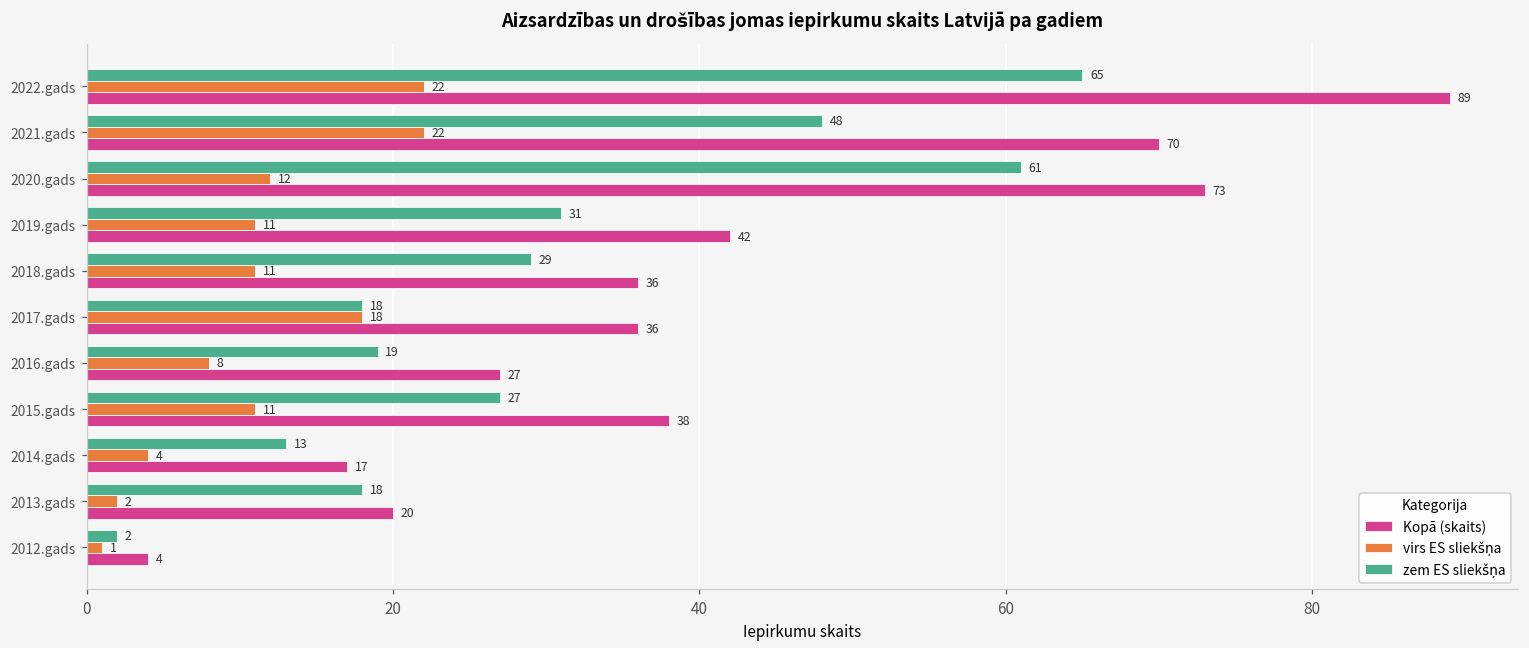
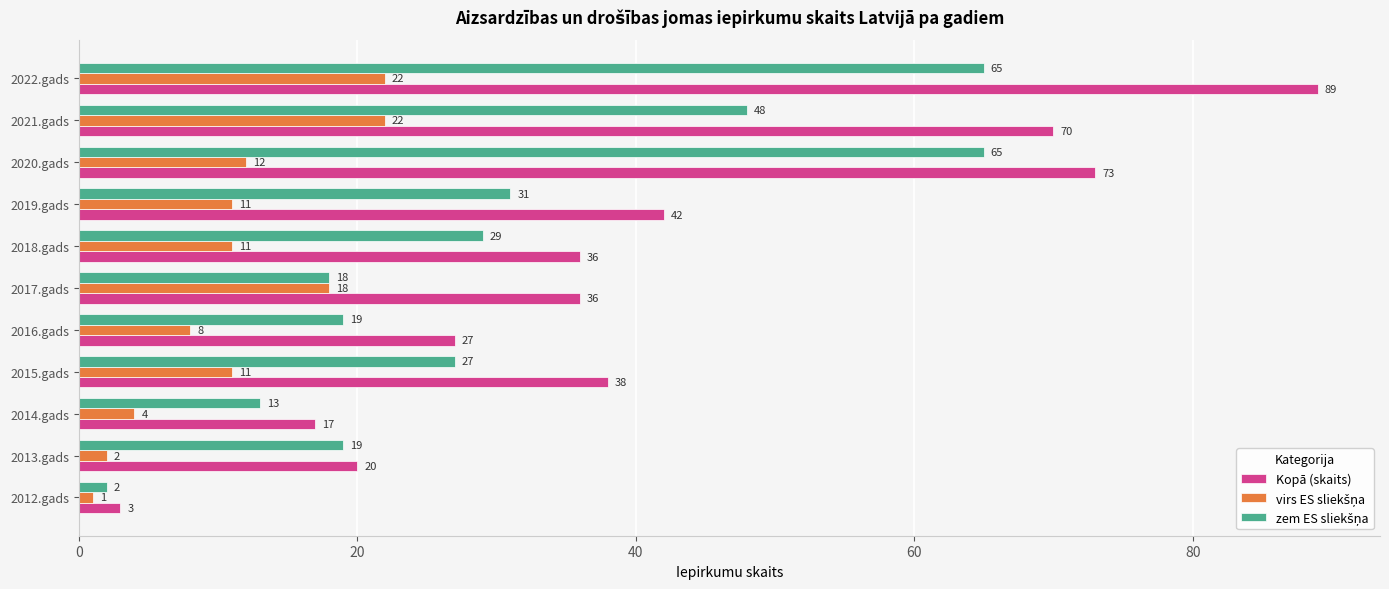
  {
    "Kopā (skaits)": {
      "2022.gads": 89,
      "2021.gads": 70,
      "2020.gads": 73,
      "2019.gads": 42,
      "2018.gads": 36,
      "2017.gads": 36,
      "2016.gads": 27,
      "2015.gads": 38,
      "2014.gads": 17,
      "2013.gads": 20,
-     "2012.gads": 4
+     "2012.gads": 3
    },
    "virs ES sliekšņa": {
      "2022.gads": 22,
      "2021.gads": 22,
      "2020.gads": 12,
      "2019.gads": 11,
      "2018.gads": 11,
      "2017.gads": 18,
      "2016.gads": 8,
      "2015.gads": 11,
      "2014.gads": 4,
      "2013.gads": 2,
      "2012.gads": 1
    },
    "zem ES sliekšņa": {
      "2022.gads": 65,
      "2021.gads": 48,
-     "2020.gads": 61,
+     "2020.gads": 65,
      "2019.gads": 31,
      "2018.gads": 29,
      "2017.gads": 18,
      "2016.gads": 19,
      "2015.gads": 27,
      "2014.gads": 13,
-     "2013.gads": 18,
+     "2013.gads": 19,
      "2012.gads": 2
    }
  }
